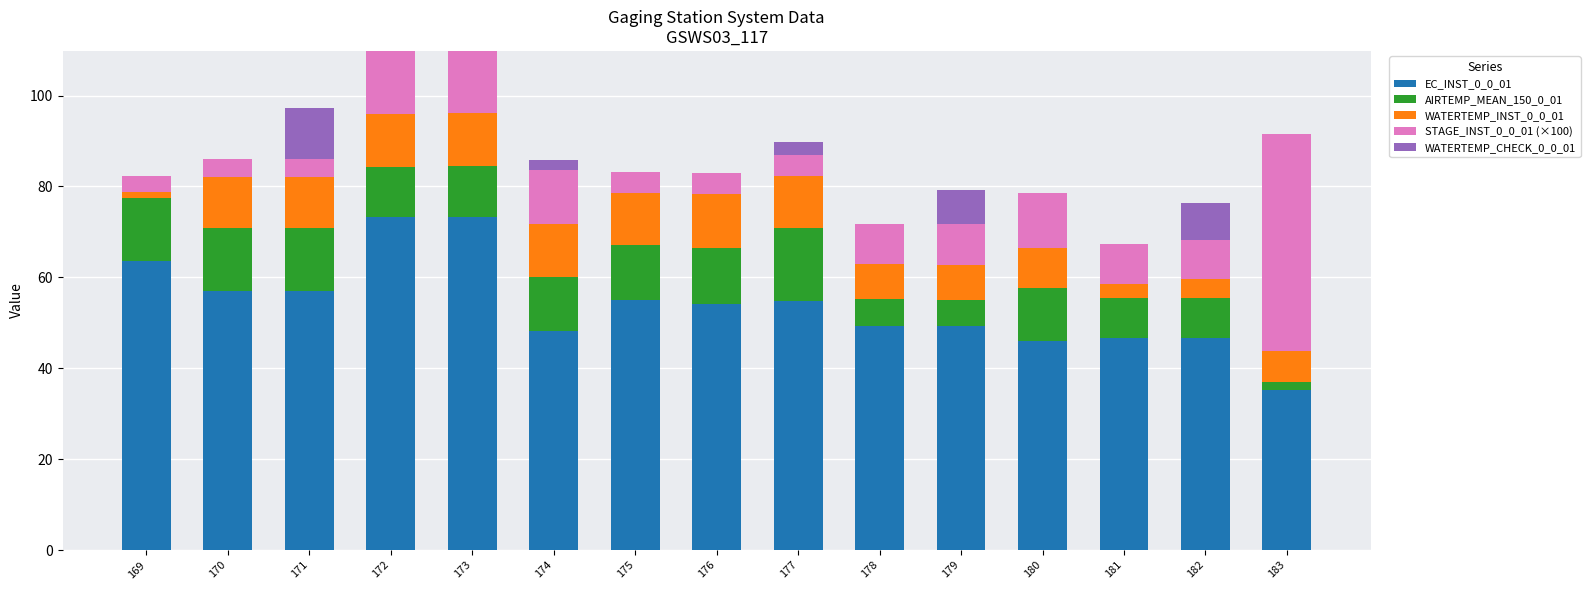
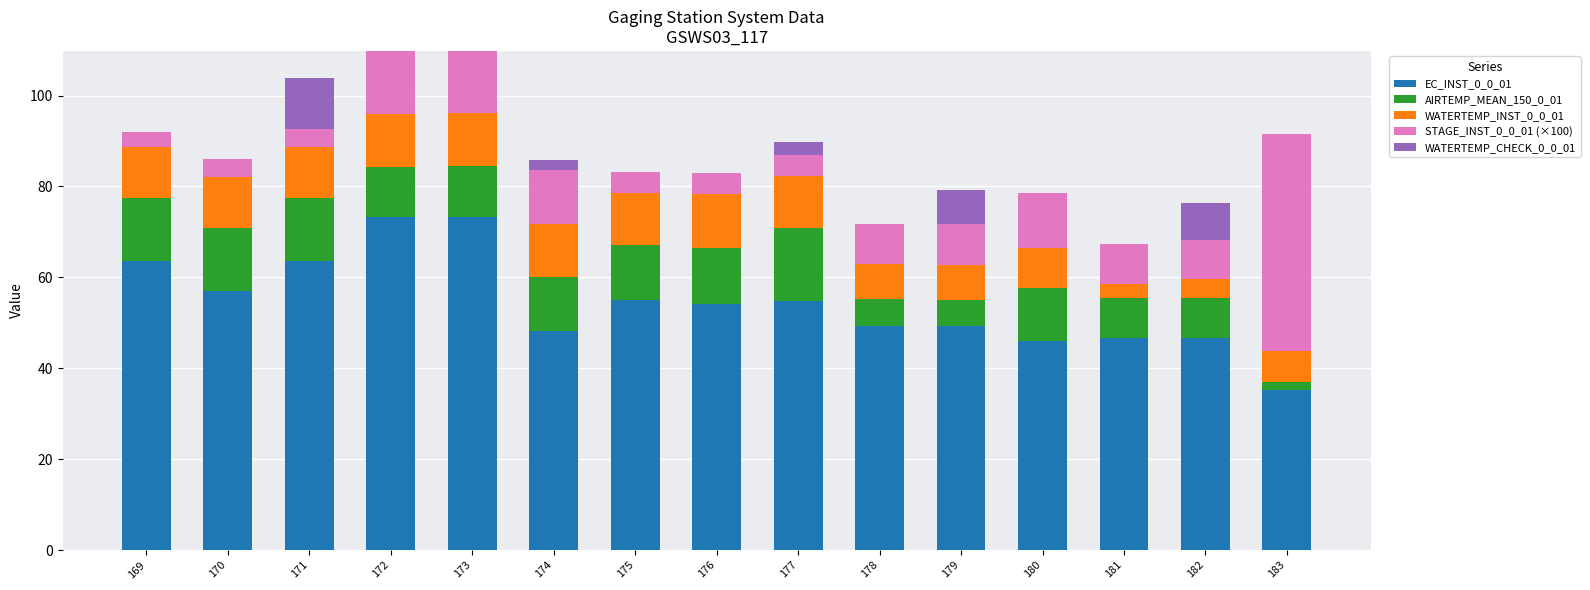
  {
    "EC_INST_0_0_01": {
      "169": 64,
      "170": 57,
-     "171": 57,
+     "171": 64,
      "172": 73,
      "173": 73,
      "174": 48,
      "175": 55,
      "176": 54,
      "177": 55,
      "178": 49,
      "179": 49,
      "180": 46,
      "181": 47,
      "182": 47,
      "183": 35
    },
    "AIRTEMP_MEAN_150_0_01": {
      "169": 14,
      "170": 14,
      "171": 14,
      "172": 11,
      "173": 11,
      "174": 12,
      "175": 12,
      "176": 12,
      "177": 16,
      "178": 6,
      "179": 6,
      "180": 12,
      "181": 9,
      "182": 9,
      "183": 2
    },
    "WATERTEMP_INST_0_0_01": {
-     "169": 1,
+     "169": 11,
      "170": 11,
      "171": 11,
      "172": 12,
      "173": 12,
      "174": 12,
      "175": 11,
      "176": 12,
      "177": 11,
      "178": 8,
      "179": 8,
      "180": 9,
      "181": 3,
      "182": 4,
      "183": 7
    },
    "STAGE_INST_0_0_01 (×100)": {
      "169": 4,
      "170": 4,
      "171": 4,
      "172": 14,
      "173": 14,
      "174": 12,
      "175": 5,
      "176": 5,
      "177": 5,
      "178": 9,
      "179": 9,
      "180": 12,
      "181": 9,
      "182": 9,
      "183": 48
    },
    "WATERTEMP_CHECK_0_0_01": {
      "169": 0,
      "170": 0,
      "171": 11,
      "172": 0,
      "173": 0,
      "174": 2,
      "175": 0,
      "176": 0,
      "177": 3,
      "178": 0,
      "179": 8,
      "180": 0,
      "181": 0,
      "182": 8,
      "183": 0
    }
  }
